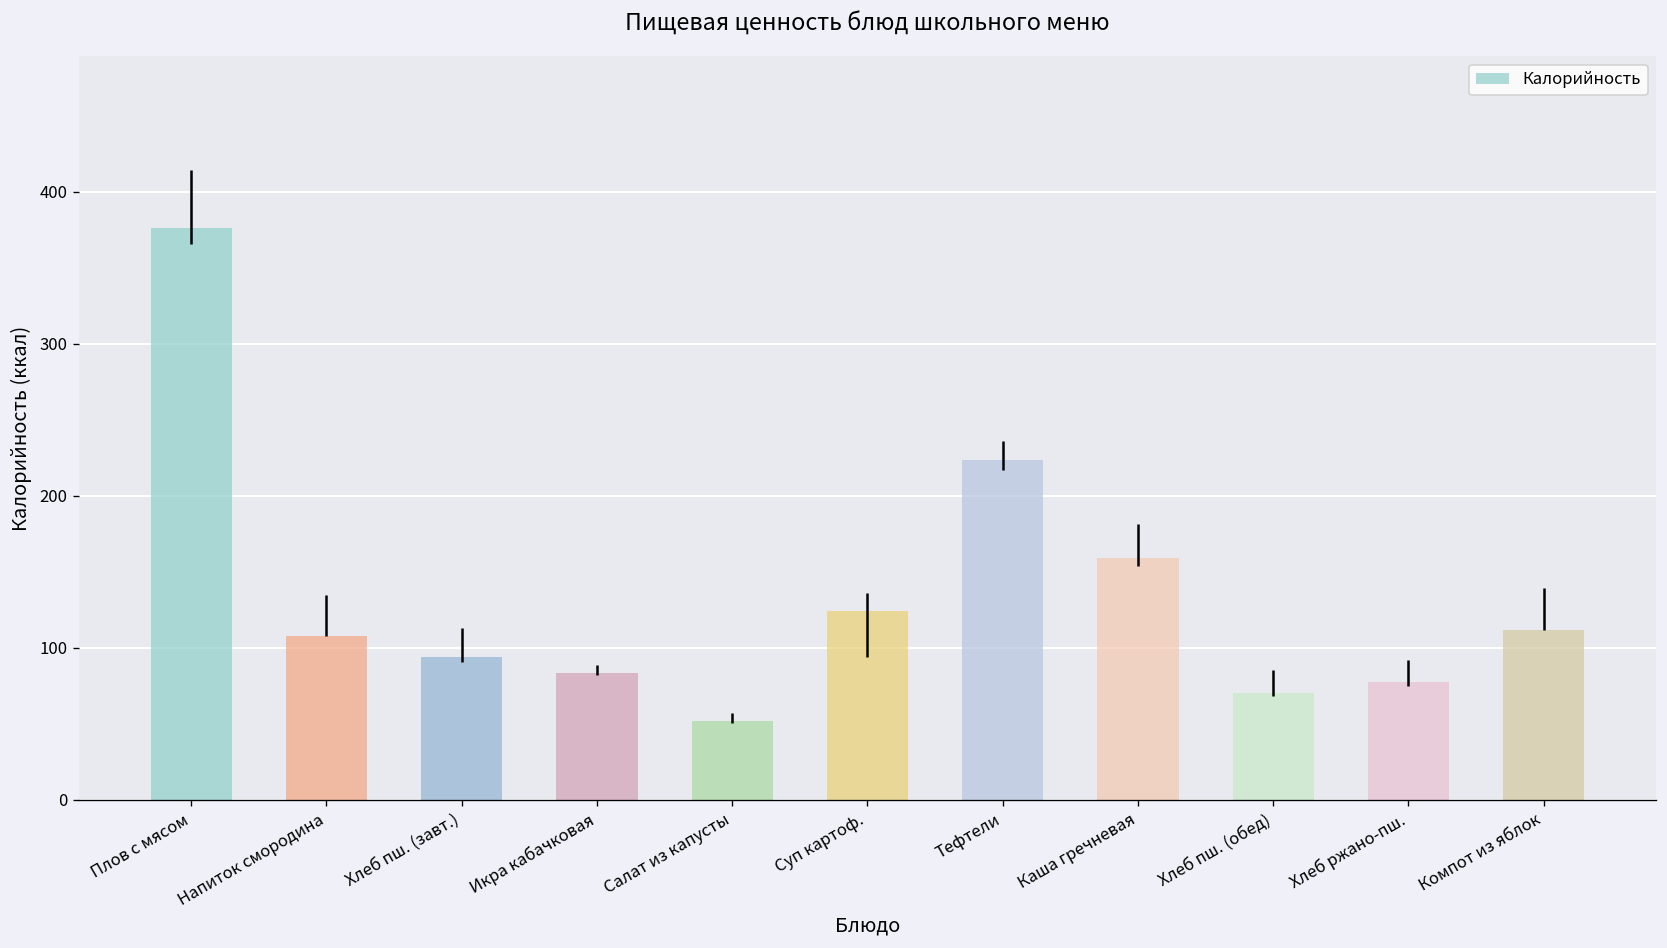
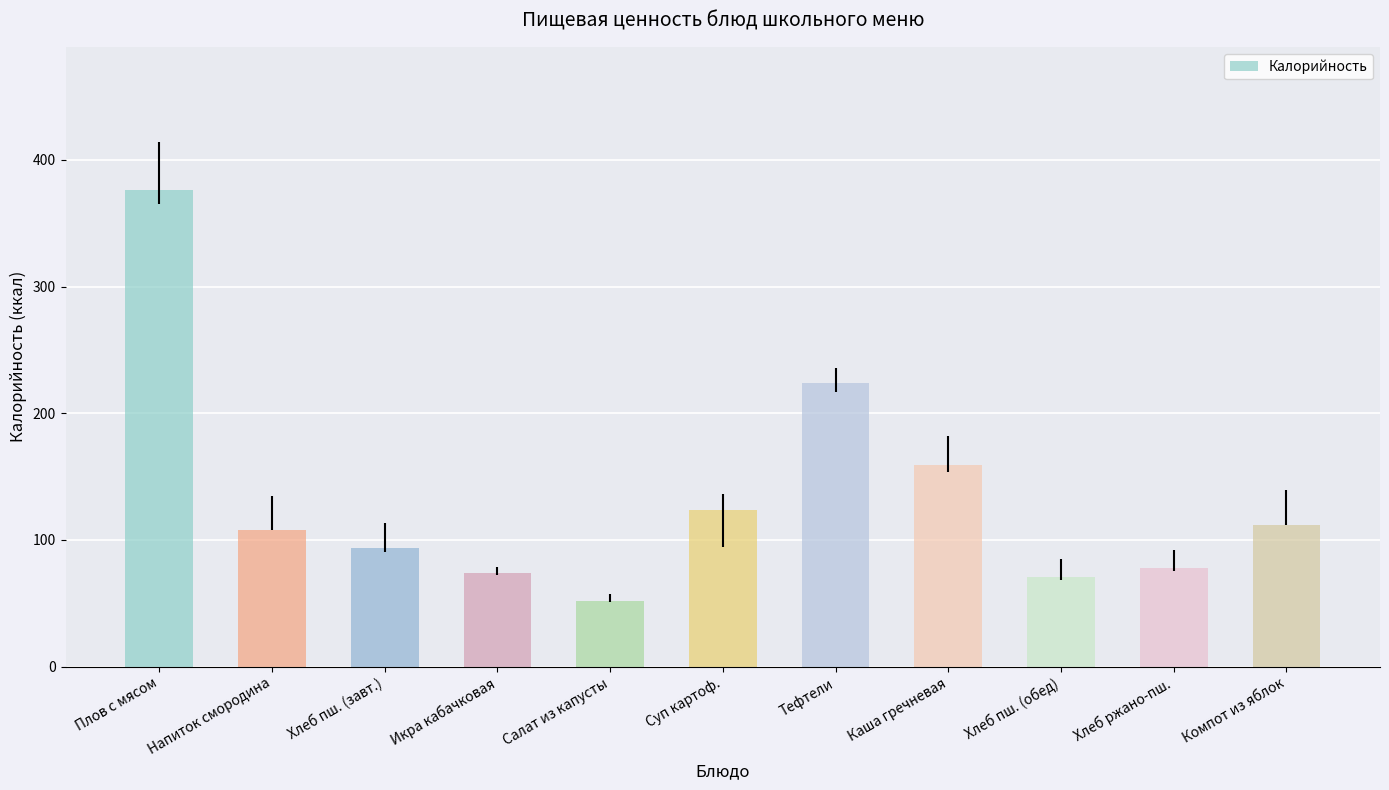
  {
    "Плов с мясом": 376,
    "Напиток смородина": 108,
    "Хлеб пш. (завт.)": 94,
-   "Икра кабачковая": 83,
+   "Икра кабачковая": 74,
    "Салат из капусты": 52,
    "Суп картоф.": 124,
    "Тефтели": 224,
    "Каша гречневая": 159,
    "Хлеб пш. (обед)": 71,
    "Хлеб ржано-пш.": 78,
    "Компот из яблок": 112
  }
